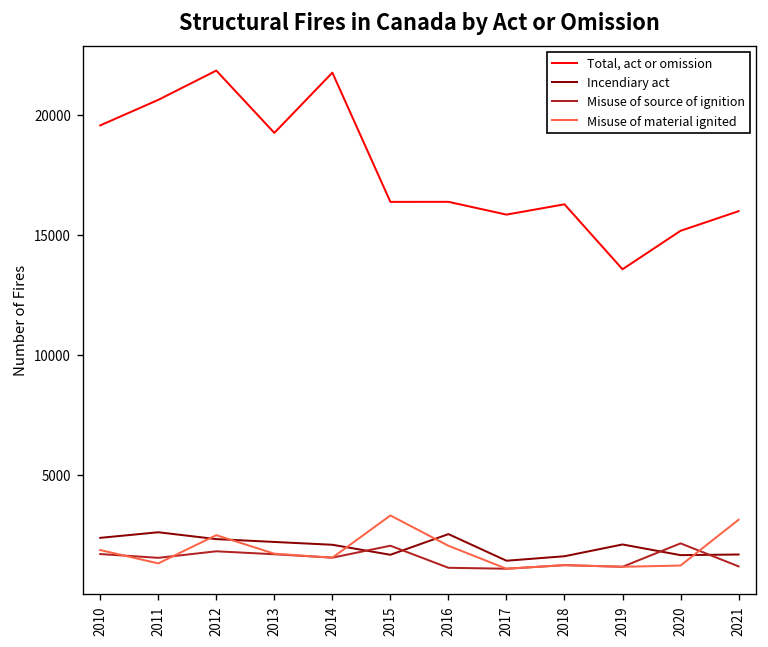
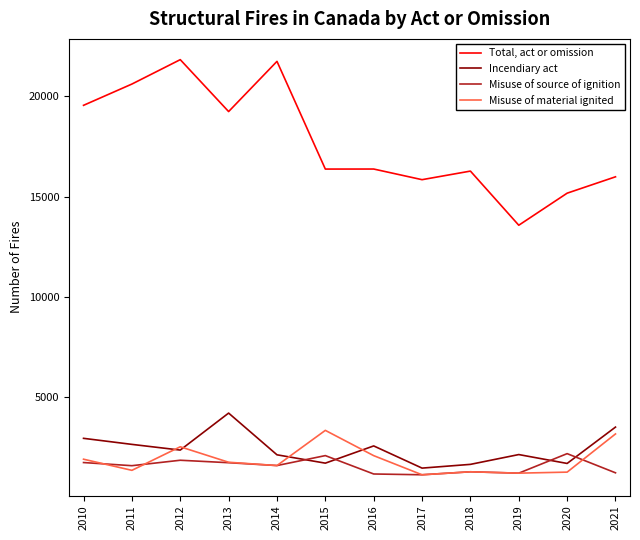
  {
    "Total, act or omission": {
      "2010": 19600,
      "2011": 20600,
      "2012": 21800,
      "2013": 19200,
      "2014": 21800,
      "2015": 16400,
      "2016": 16400,
      "2017": 15800,
      "2018": 16300,
      "2019": 13600,
      "2020": 15200,
      "2021": 16000
    },
    "Incendiary act": {
-     "2010": 2400,
+     "2010": 2900,
      "2011": 2600,
      "2012": 2300,
-     "2013": 2200,
+     "2013": 4200,
      "2014": 2100,
      "2015": 1700,
      "2016": 2500,
      "2017": 1400,
      "2018": 1600,
      "2019": 2100,
      "2020": 1700,
-     "2021": 1700
+     "2021": 3500
    },
    "Misuse of source of ignition": {
      "2010": 1700,
      "2011": 1500,
      "2012": 1800,
      "2015": 2100,
      "2016": 1100,
      "2020": 2200,
      "2021": 1200
    },
    "Misuse of material ignited": {
      "2010": 1900,
      "2011": 1300,
      "2012": 2500,
      "2015": 3300,
      "2016": 2100,
      "2020": 1200,
      "2021": 3100
    }
  }
